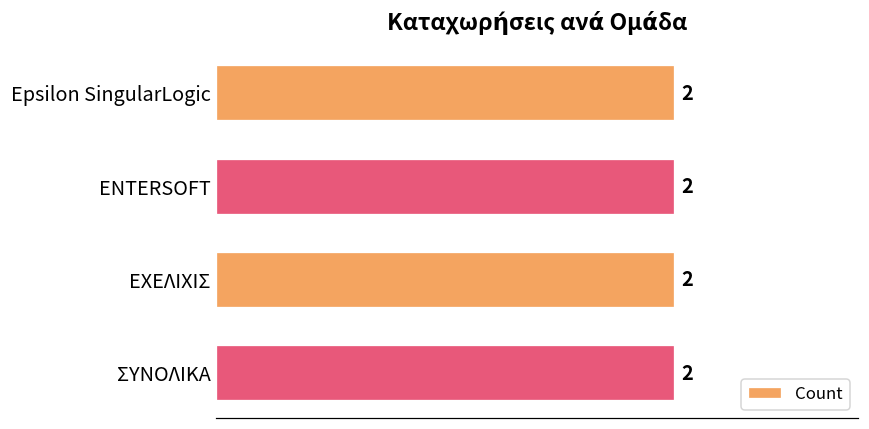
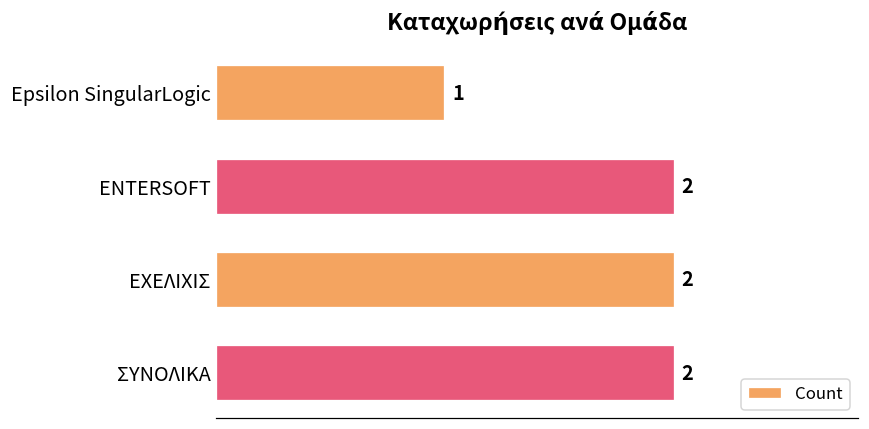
  {
-   "Epsilon SingularLogic": 2,
+   "Epsilon SingularLogic": 1,
    "ENTERSOFT": 2,
    "ΕΧΕΛΙΧΙΣ": 2,
    "ΣΥΝΟΛΙΚΑ": 2
  }
